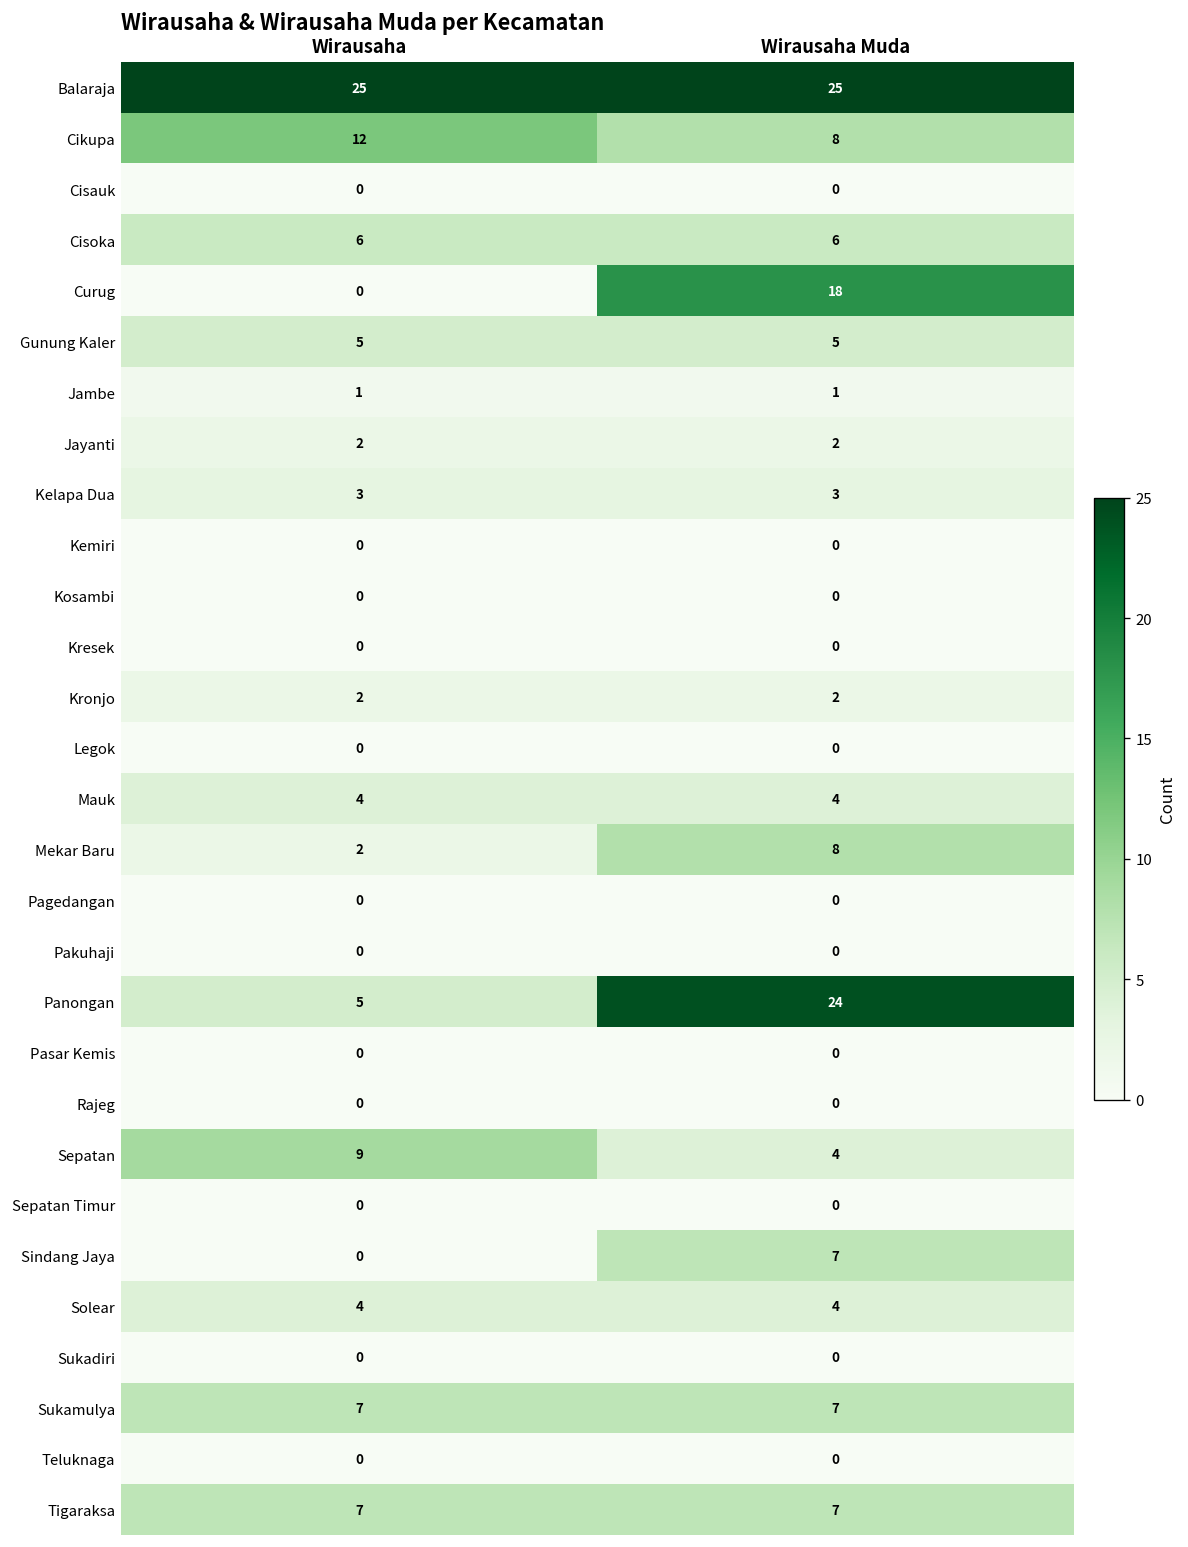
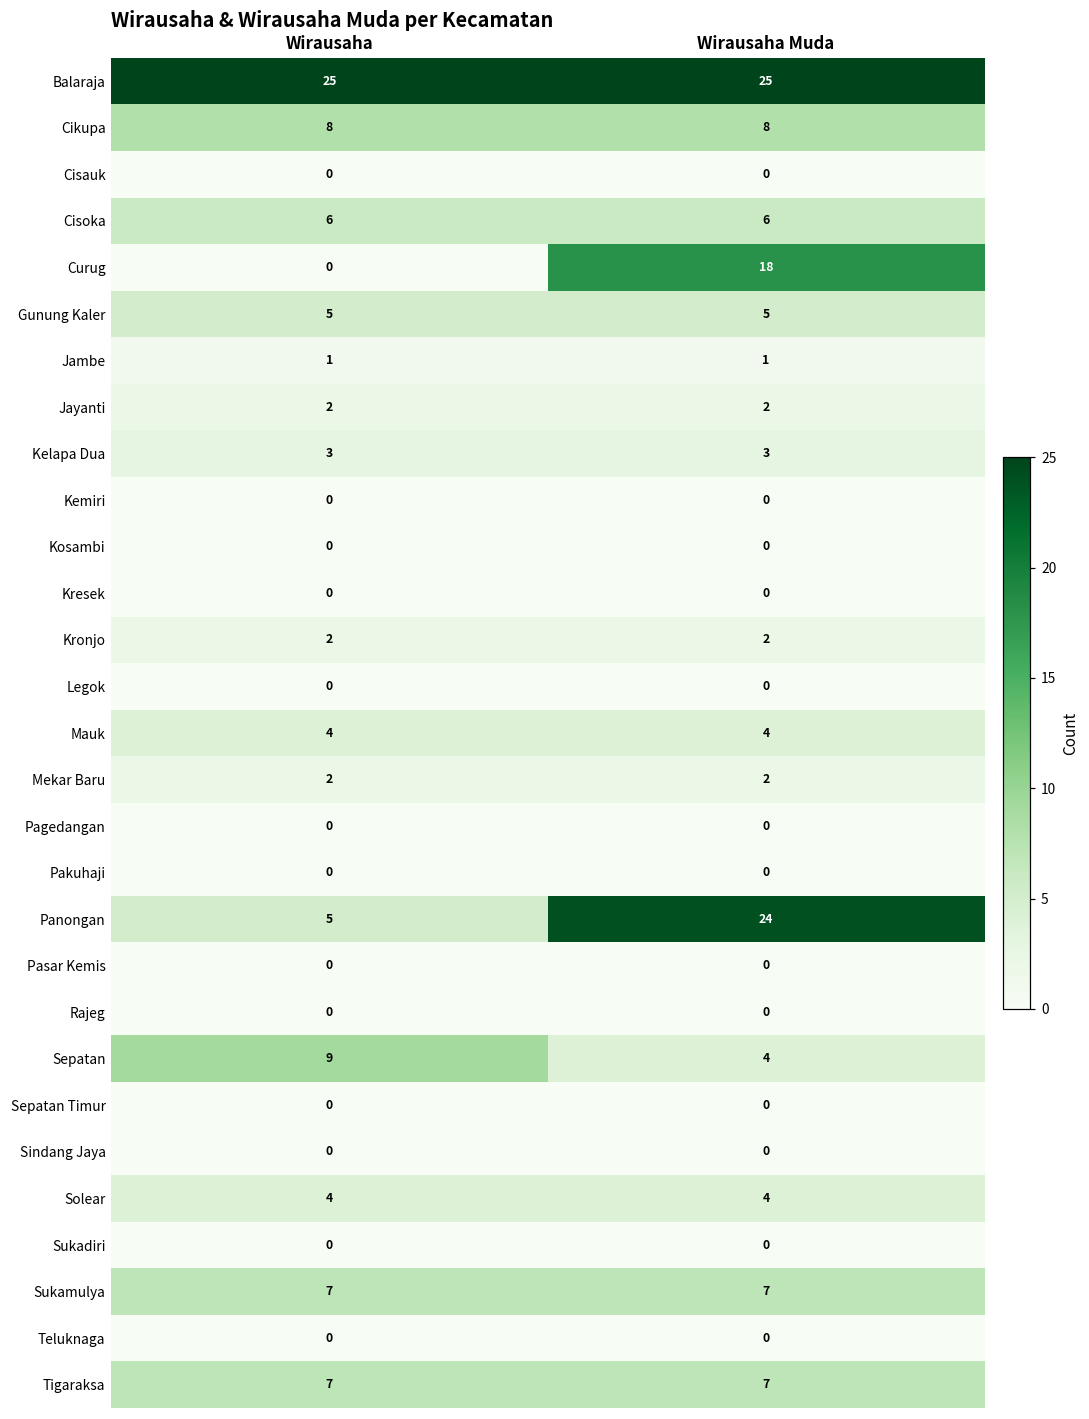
  {
    "Balaraja": {
      "Wirausaha": 25,
      "Wirausaha Muda": 25
    },
    "Cikupa": {
-     "Wirausaha": 12,
+     "Wirausaha": 8,
      "Wirausaha Muda": 8
    },
    "Cisauk": {
      "Wirausaha": 0,
      "Wirausaha Muda": 0
    },
    "Cisoka": {
      "Wirausaha": 6,
      "Wirausaha Muda": 6
    },
    "Curug": {
      "Wirausaha": 0,
      "Wirausaha Muda": 18
    },
    "Gunung Kaler": {
      "Wirausaha": 5,
      "Wirausaha Muda": 5
    },
    "Jambe": {
      "Wirausaha": 1,
      "Wirausaha Muda": 1
    },
    "Jayanti": {
      "Wirausaha": 2,
      "Wirausaha Muda": 2
    },
    "Kelapa Dua": {
      "Wirausaha": 3,
      "Wirausaha Muda": 3
    },
    "Kemiri": {
      "Wirausaha": 0,
      "Wirausaha Muda": 0
    },
    "Kosambi": {
      "Wirausaha": 0,
      "Wirausaha Muda": 0
    },
    "Kresek": {
      "Wirausaha": 0,
      "Wirausaha Muda": 0
    },
    "Kronjo": {
      "Wirausaha": 2,
      "Wirausaha Muda": 2
    },
    "Legok": {
      "Wirausaha": 0,
      "Wirausaha Muda": 0
    },
    "Mauk": {
      "Wirausaha": 4,
      "Wirausaha Muda": 4
    },
    "Mekar Baru": {
      "Wirausaha": 2,
-     "Wirausaha Muda": 8
+     "Wirausaha Muda": 2
    },
    "Pagedangan": {
      "Wirausaha": 0,
      "Wirausaha Muda": 0
    },
    "Pakuhaji": {
      "Wirausaha": 0,
      "Wirausaha Muda": 0
    },
    "Panongan": {
      "Wirausaha": 5,
      "Wirausaha Muda": 24
    },
    "Pasar Kemis": {
      "Wirausaha": 0,
      "Wirausaha Muda": 0
    },
    "Rajeg": {
      "Wirausaha": 0,
      "Wirausaha Muda": 0
    },
    "Sepatan": {
      "Wirausaha": 9,
      "Wirausaha Muda": 4
    },
    "Sepatan Timur": {
      "Wirausaha": 0,
      "Wirausaha Muda": 0
    },
    "Sindang Jaya": {
      "Wirausaha": 0,
-     "Wirausaha Muda": 7
+     "Wirausaha Muda": 0
    },
    "Solear": {
      "Wirausaha": 4,
      "Wirausaha Muda": 4
    },
    "Sukadiri": {
      "Wirausaha": 0,
      "Wirausaha Muda": 0
    },
    "Sukamulya": {
      "Wirausaha": 7,
      "Wirausaha Muda": 7
    },
    "Teluknaga": {
      "Wirausaha": 0,
      "Wirausaha Muda": 0
    },
    "Tigaraksa": {
      "Wirausaha": 7,
      "Wirausaha Muda": 7
    }
  }
